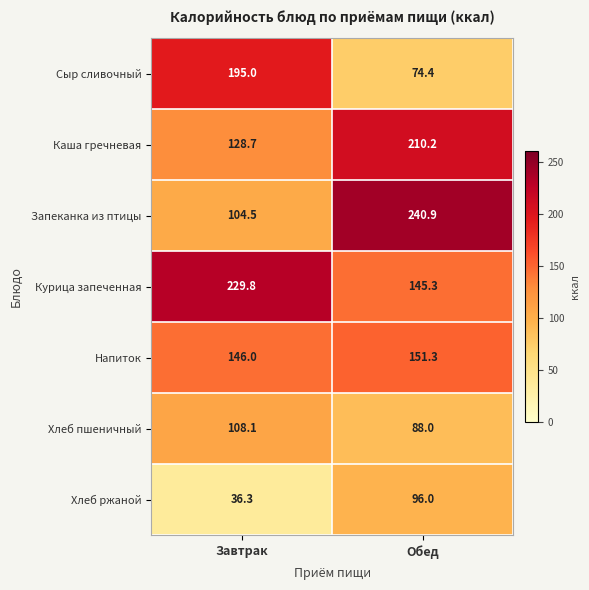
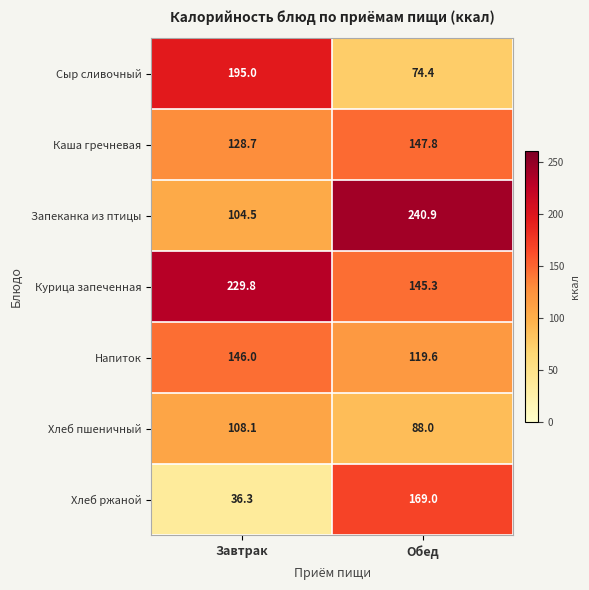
  {
    "Сыр сливочный": {
      "Завтрак": 195.0,
      "Обед": 74.4
    },
    "Каша гречневая": {
      "Завтрак": 128.7,
-     "Обед": 210.2
+     "Обед": 147.8
    },
    "Запеканка из птицы": {
      "Завтрак": 104.5,
      "Обед": 240.9
    },
    "Курица запеченная": {
      "Завтрак": 229.8,
      "Обед": 145.3
    },
    "Напиток": {
      "Завтрак": 146.0,
-     "Обед": 151.3
+     "Обед": 119.6
    },
    "Хлеб пшеничный": {
      "Завтрак": 108.1,
      "Обед": 88.0
    },
    "Хлеб ржаной": {
      "Завтрак": 36.3,
-     "Обед": 96.0
+     "Обед": 169.0
    }
  }
